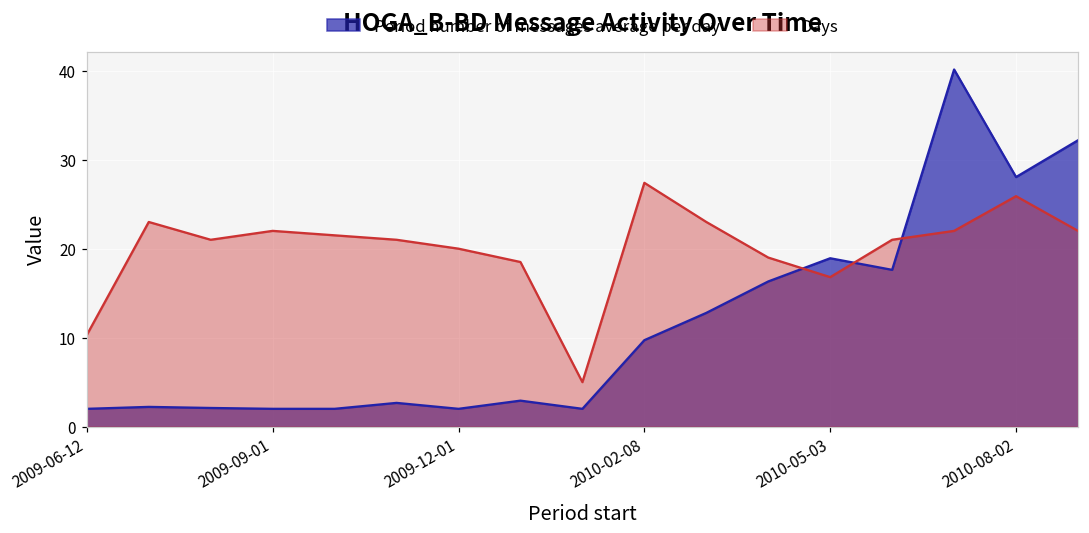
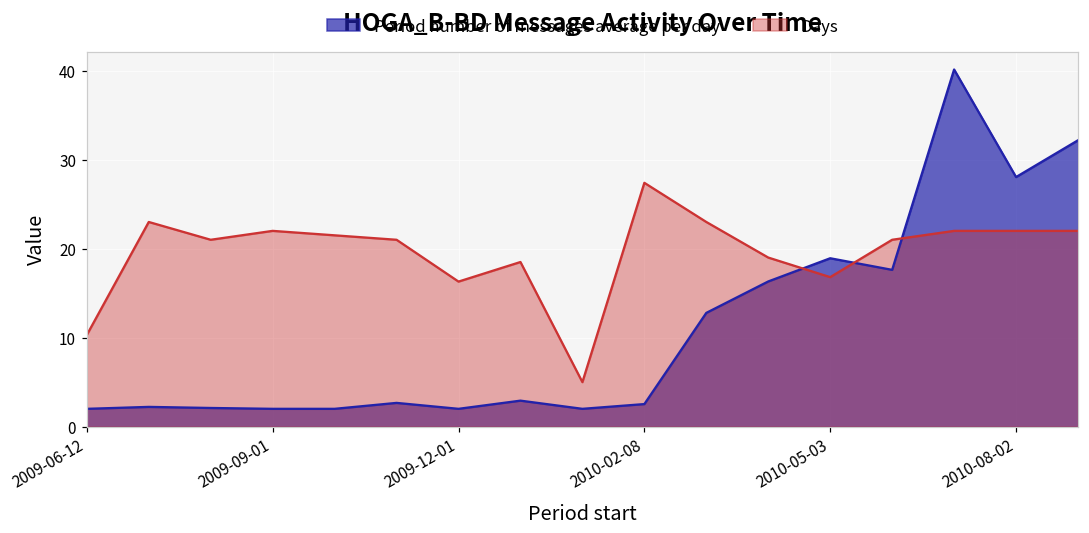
  {
    "Period number of messages average per day": {
      "2009-06-12": 2,
      "2009-09-01": 2,
      "2009-12-01": 2,
-     "2010-02-08": 10,
+     "2010-02-08": 3,
      "2010-05-03": 19,
      "2010-08-02": 28
    },
    "Days": {
      "2009-06-12": 10,
      "2009-09-01": 22,
-     "2009-12-01": 20,
+     "2009-12-01": 16,
      "2010-02-08": 27,
      "2010-05-03": 17,
-     "2010-08-02": 26
+     "2010-08-02": 22
    }
  }
